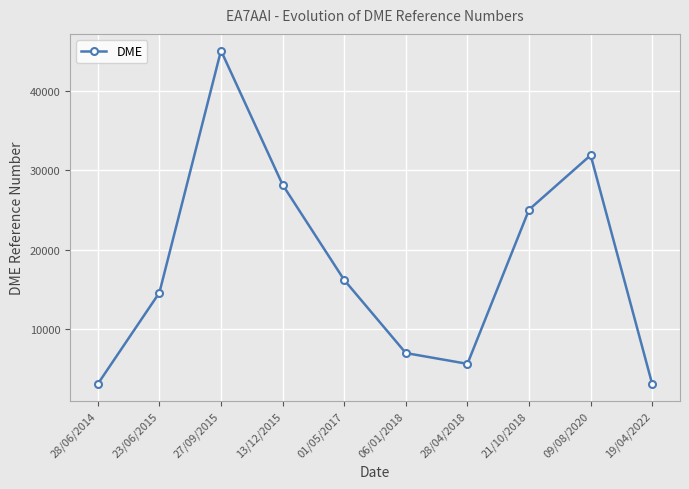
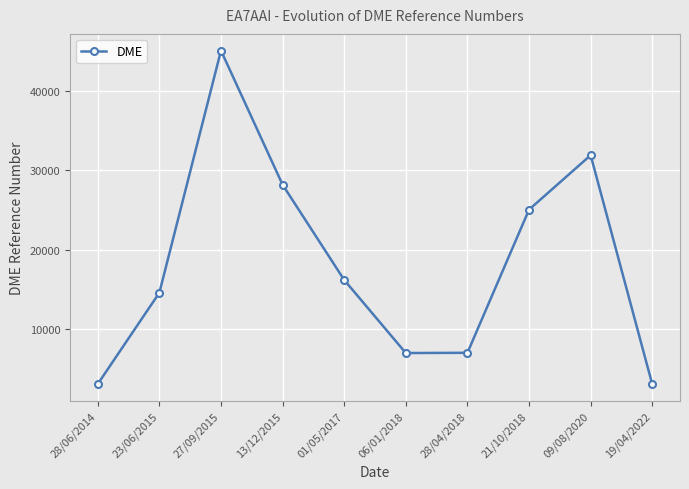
  {
    "28/06/2014": 3000,
    "23/06/2015": 15000,
    "27/09/2015": 45000,
    "13/12/2015": 28000,
    "01/05/2017": 16000,
    "06/01/2018": 7000,
-   "28/04/2018": 6000,
+   "28/04/2018": 7000,
    "21/10/2018": 25000,
    "09/08/2020": 32000,
    "19/04/2022": 3000
  }
